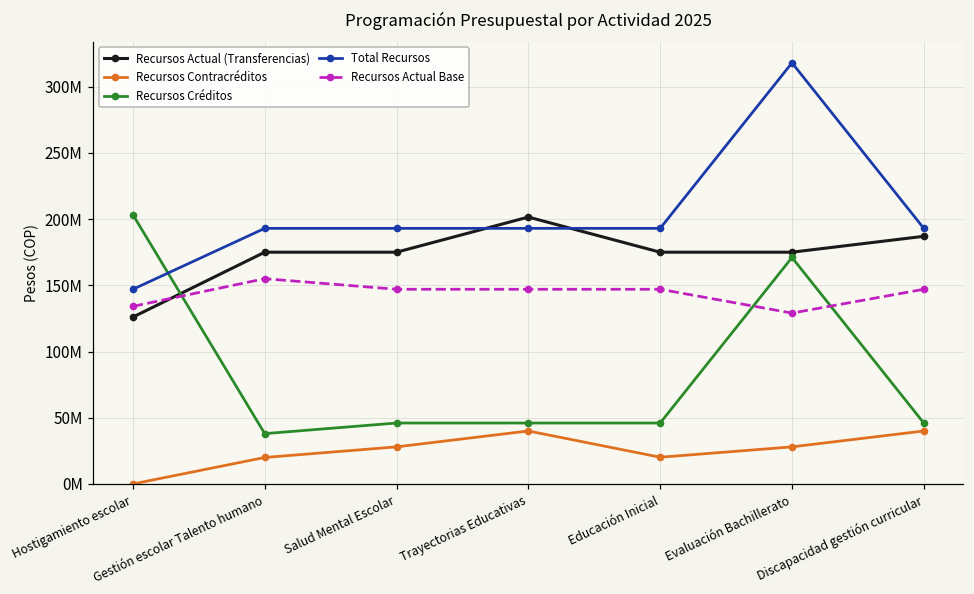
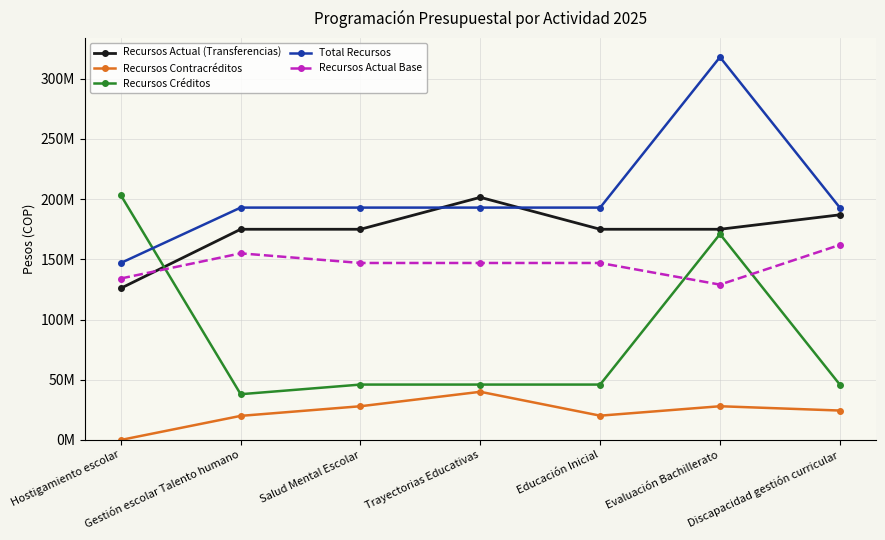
  {
    "Recursos Actual (Transferencias)": {
      "Hostigamiento escolar": 126000000,
      "Gestión escolar Talento humano": 175000000,
      "Salud Mental Escolar": 175000000,
      "Trayectorias Educativas": 202000000,
      "Educación Inicial": 175000000,
      "Evaluación Bachillerato": 175000000,
      "Discapacidad gestión curricular": 187000000
    },
    "Recursos Contracréditos": {
      "Hostigamiento escolar": 0,
      "Gestión escolar Talento humano": 20000000,
      "Salud Mental Escolar": 28000000,
      "Trayectorias Educativas": 40000000,
      "Educación Inicial": 20000000,
      "Evaluación Bachillerato": 28000000,
-     "Discapacidad gestión curricular": 40000000
+     "Discapacidad gestión curricular": 24000000
    },
    "Recursos Créditos": {
      "Hostigamiento escolar": 203000000,
      "Gestión escolar Talento humano": 38000000,
      "Salud Mental Escolar": 46000000,
      "Trayectorias Educativas": 46000000,
      "Educación Inicial": 46000000,
      "Evaluación Bachillerato": 171000000,
      "Discapacidad gestión curricular": 46000000
    },
    "Total Recursos": {
      "Hostigamiento escolar": 147000000,
      "Gestión escolar Talento humano": 193000000,
      "Salud Mental Escolar": 193000000,
      "Trayectorias Educativas": 193000000,
      "Educación Inicial": 193000000,
      "Evaluación Bachillerato": 318000000,
      "Discapacidad gestión curricular": 193000000
    },
    "Recursos Actual Base": {
      "Hostigamiento escolar": 134000000,
      "Gestión escolar Talento humano": 155000000,
      "Salud Mental Escolar": 147000000,
      "Trayectorias Educativas": 147000000,
      "Educación Inicial": 147000000,
      "Evaluación Bachillerato": 129000000,
-     "Discapacidad gestión curricular": 147000000
+     "Discapacidad gestión curricular": 162000000
    }
  }
